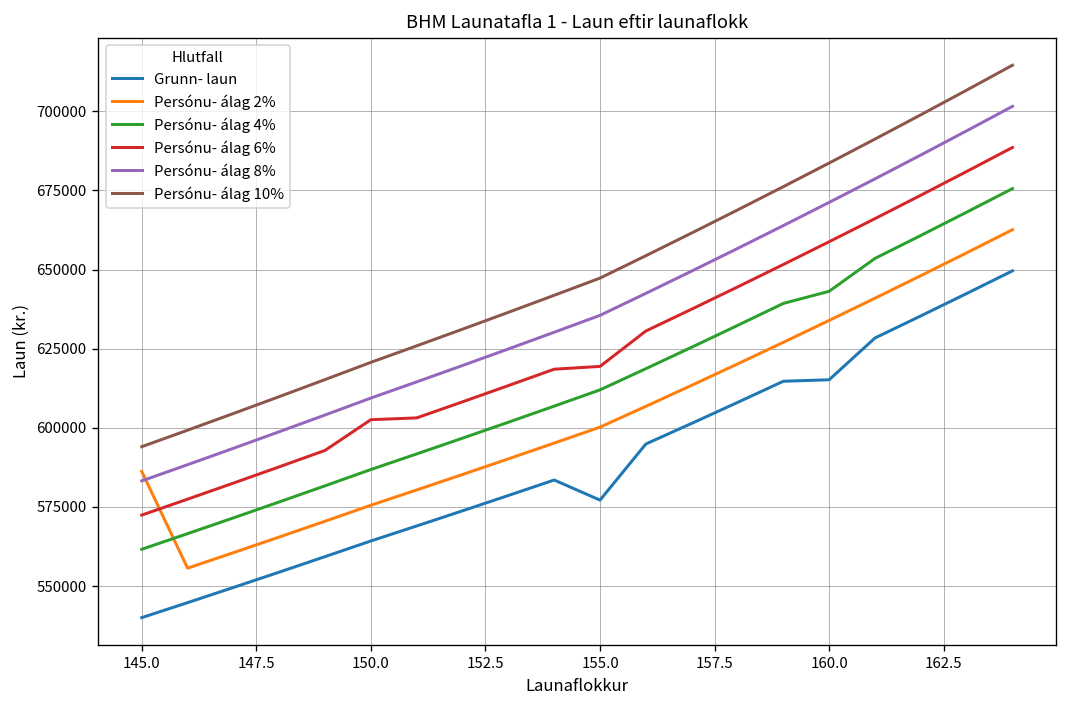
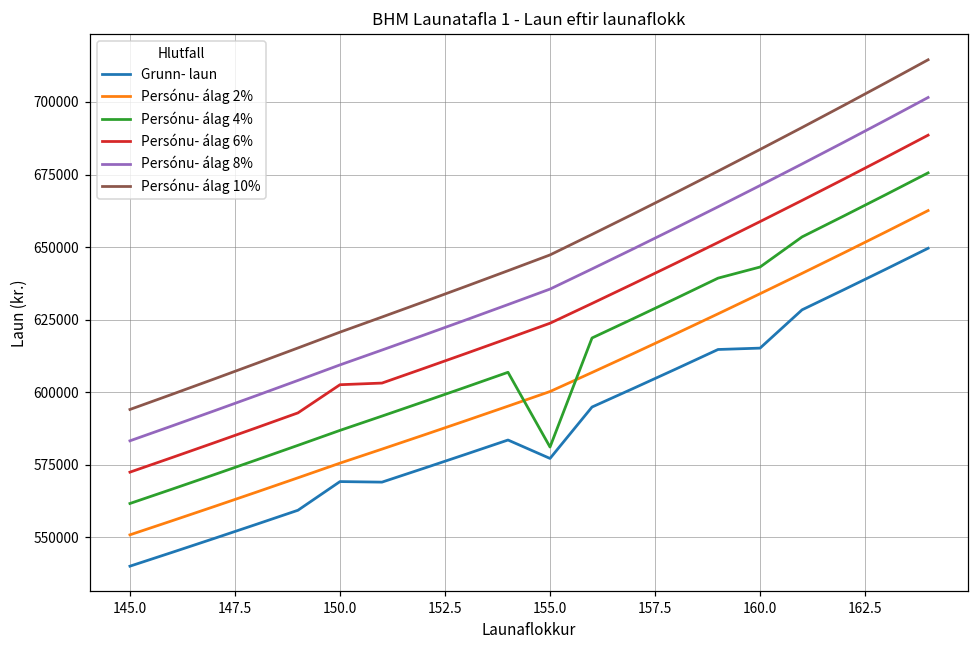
  {
    "Grunn- laun": {
      "145.0": 540000,
-     "150.0": 564000,
+     "150.0": 569000,
      "155.0": 577000,
      "160.0": 615000
    },
    "Persónu- álag 2%": {
-     "145.0": 586000,
+     "145.0": 551000,
      "150.0": 576000,
      "155.0": 600000,
      "160.0": 634000
    },
    "Persónu- álag 4%": {
      "145.0": 562000,
      "150.0": 587000,
-     "155.0": 612000,
+     "155.0": 581000,
      "160.0": 643000
    },
    "Persónu- álag 6%": {
      "145.0": 572000,
      "150.0": 603000,
-     "155.0": 619000,
+     "155.0": 624000,
      "160.0": 659000
    },
    "Persónu- álag 8%": {
      "145.0": 583000,
      "150.0": 609000,
      "155.0": 636000,
      "160.0": 671000
    },
    "Persónu- álag 10%": {
      "145.0": 594000,
      "150.0": 621000,
      "155.0": 647000,
      "160.0": 684000
    }
  }
